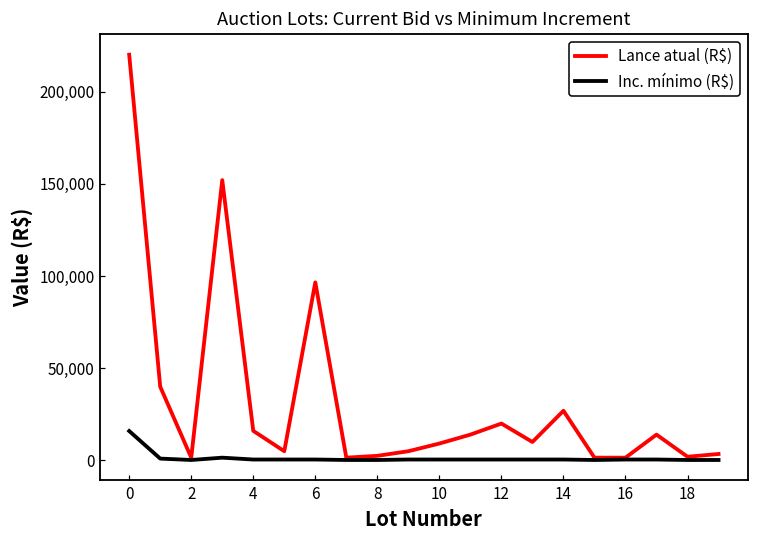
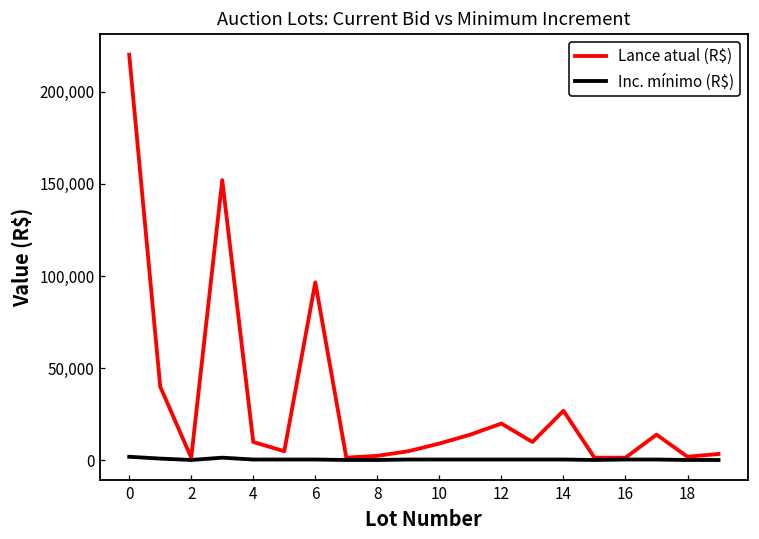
  {
    "Lance atual (R$)": {
      "0": "220,000",
-     "4": "16,000",
+     "4": "10,000",
      "6": "97,000",
      "8": "3,000",
      "10": "9,000",
      "12": "20,000",
      "14": "27,000",
      "18": "2,000"
    },
    "Inc. mínimo (R$)": {
-     "0": "16,000",
+     "0": "2,000",
      "4": "1,000",
      "6": "1,000",
      "8": "0",
      "10": "1,000",
      "12": "1,000",
      "14": "1,000",
      "18": "0"
    }
  }
